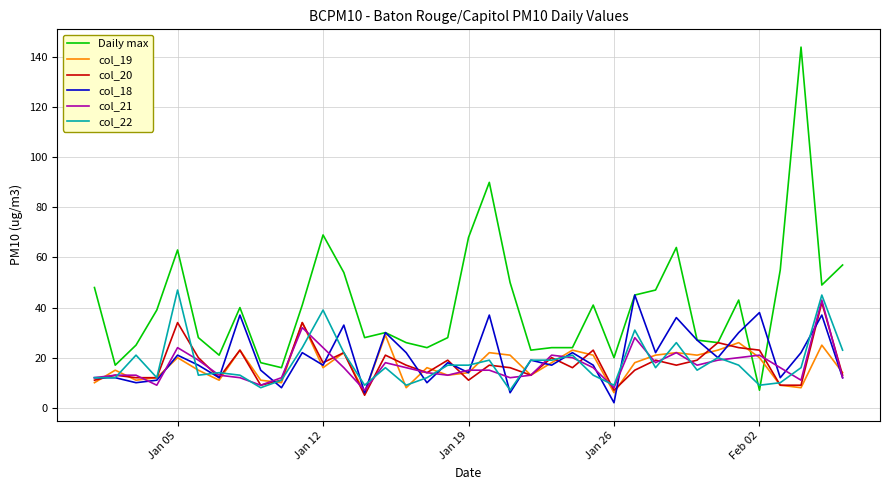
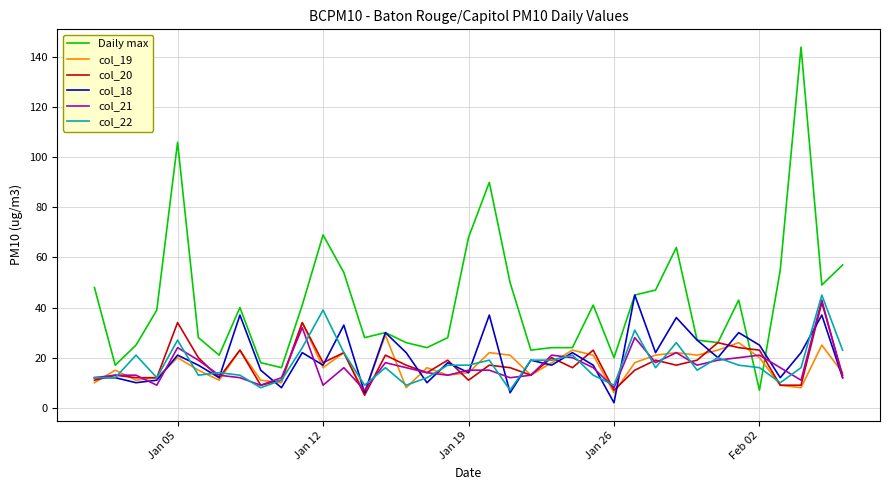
  {
    "Daily max": {
-     "Jan 05": 63,
+     "Jan 05": 106,
      "Jan 12": 69,
      "Jan 19": 68,
      "Jan 26": 20,
      "Feb 02": 7
    },
    "col_20": {
      "Jan 05": 34,
      "Jan 19": 11,
      "Feb 02": 23
    },
    "col_18": {
      "Jan 26": 2,
-     "Feb 02": 38
+     "Feb 02": 25
    },
    "col_21": {
      "Jan 05": 24,
-     "Jan 12": 24
+     "Jan 12": 9
    },
    "col_22": {
-     "Jan 05": 47,
+     "Jan 05": 27,
      "Jan 12": 39,
      "Jan 19": 17,
-     "Feb 02": 9
+     "Feb 02": 16
    }
  }
